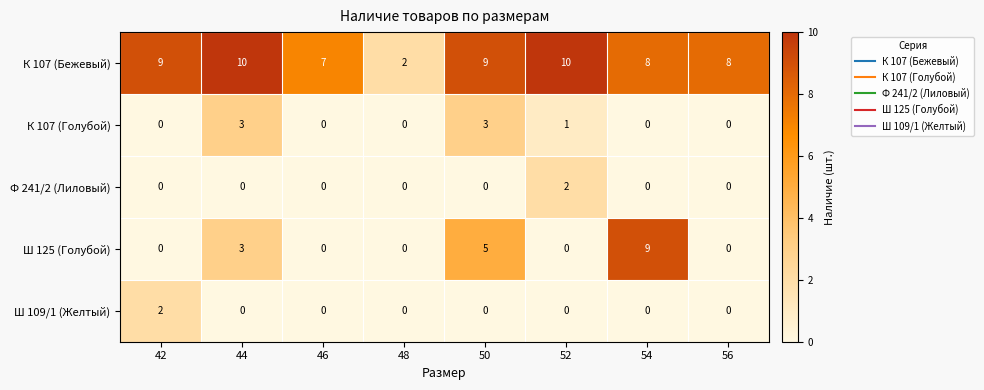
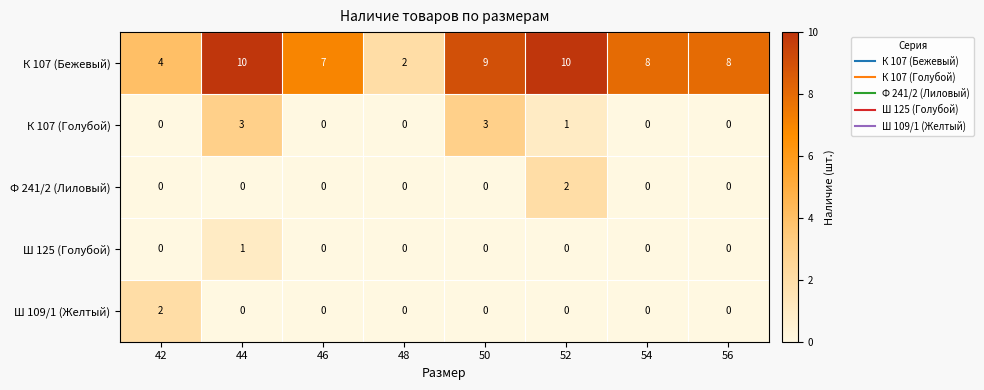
  {
    "К 107 (Бежевый)": {
-     "42": 9,
+     "42": 4,
      "44": 10,
      "46": 7,
      "48": 2,
      "50": 9,
      "52": 10,
      "54": 8,
      "56": 8
    },
    "К 107 (Голубой)": {
      "42": 0,
      "44": 3,
      "46": 0,
      "48": 0,
      "50": 3,
      "52": 1,
      "54": 0,
      "56": 0
    },
    "Ф 241/2 (Лиловый)": {
      "42": 0,
      "44": 0,
      "46": 0,
      "48": 0,
      "50": 0,
      "52": 2,
      "54": 0,
      "56": 0
    },
    "Ш 125 (Голубой)": {
      "42": 0,
-     "44": 3,
+     "44": 1,
      "46": 0,
      "48": 0,
-     "50": 5,
+     "50": 0,
      "52": 0,
-     "54": 9,
+     "54": 0,
      "56": 0
    },
    "Ш 109/1 (Желтый)": {
      "42": 2,
      "44": 0,
      "46": 0,
      "48": 0,
      "50": 0,
      "52": 0,
      "54": 0,
      "56": 0
    }
  }
